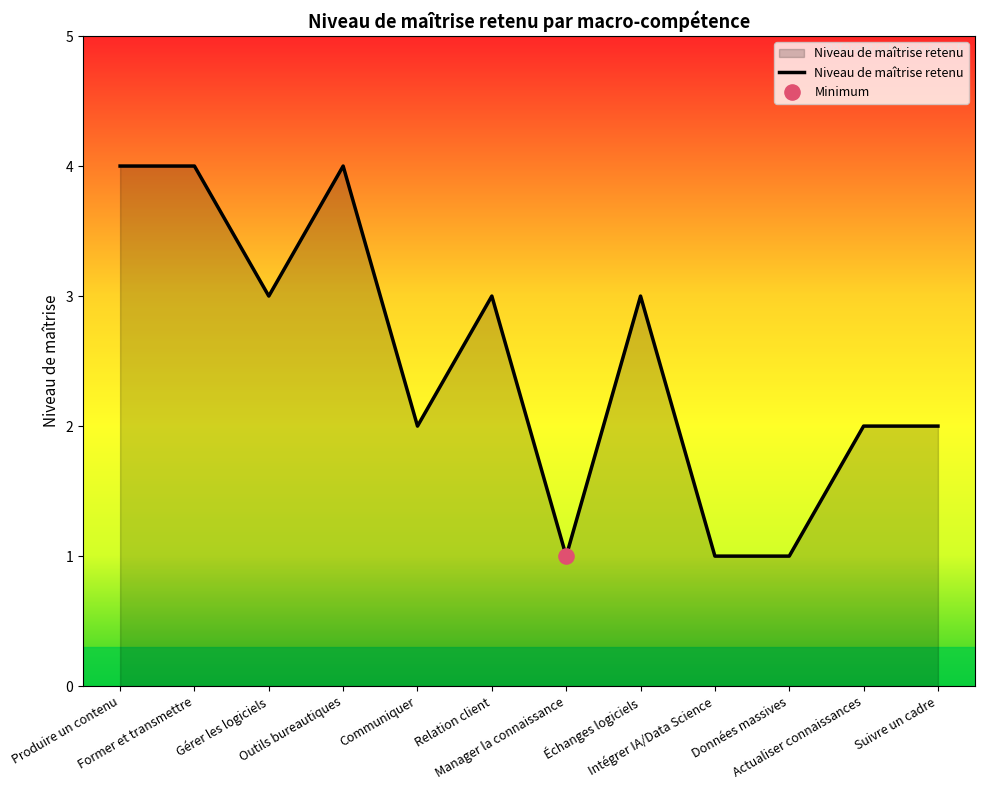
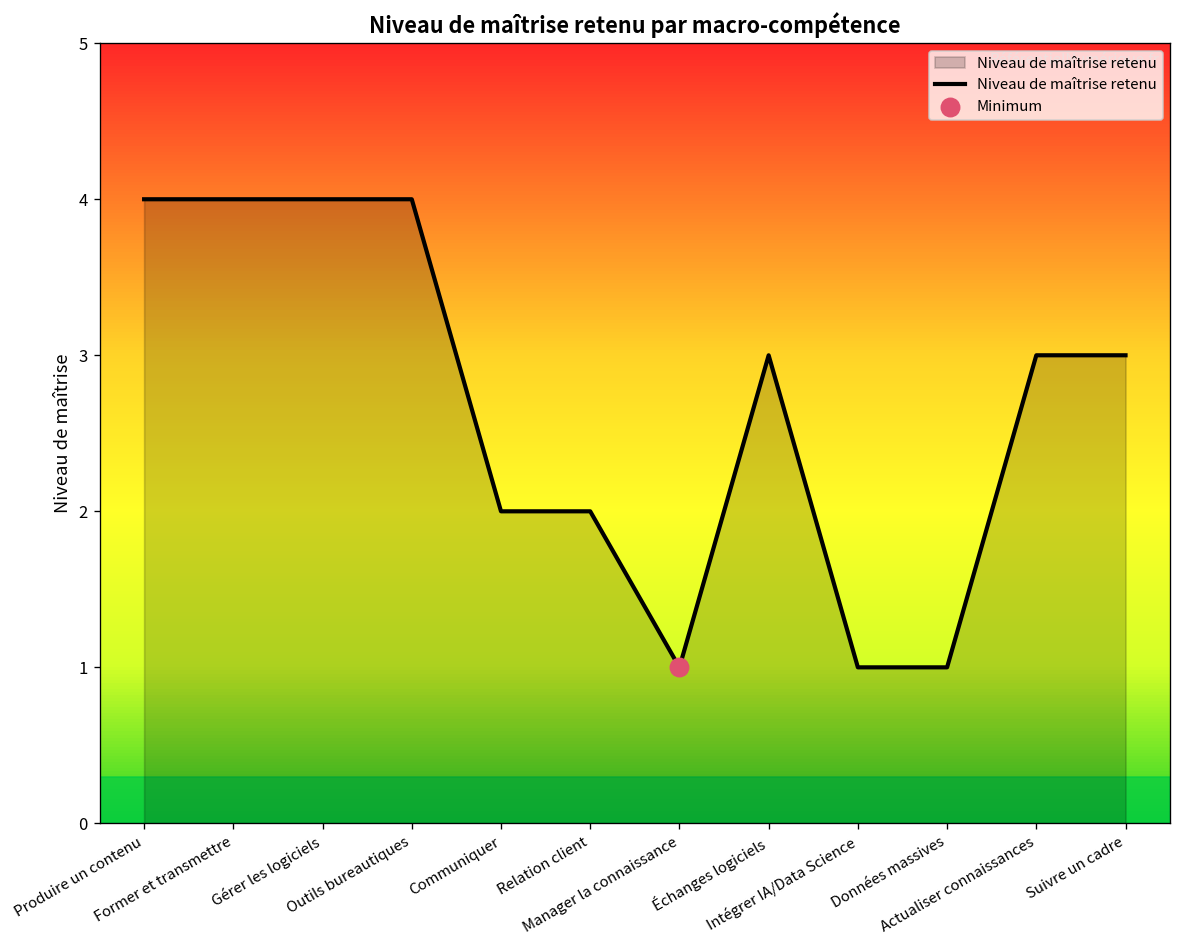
  {
    "Niveau de maîtrise retenu": {
      "Produire un contenu": 4,
      "Former et transmettre": 4,
-     "Gérer les logiciels": 3,
+     "Gérer les logiciels": 4,
      "Outils bureautiques": 4,
      "Communiquer": 2,
-     "Relation client": 3,
+     "Relation client": 2,
      "Échanges logiciels": 3,
      "Intégrer IA/Data Science": 1,
      "Données massives": 1,
-     "Actualiser connaissances": 2,
-     "Suivre un cadre": 2
+     "Actualiser connaissances": 3,
+     "Suivre un cadre": 3
    }
  }
